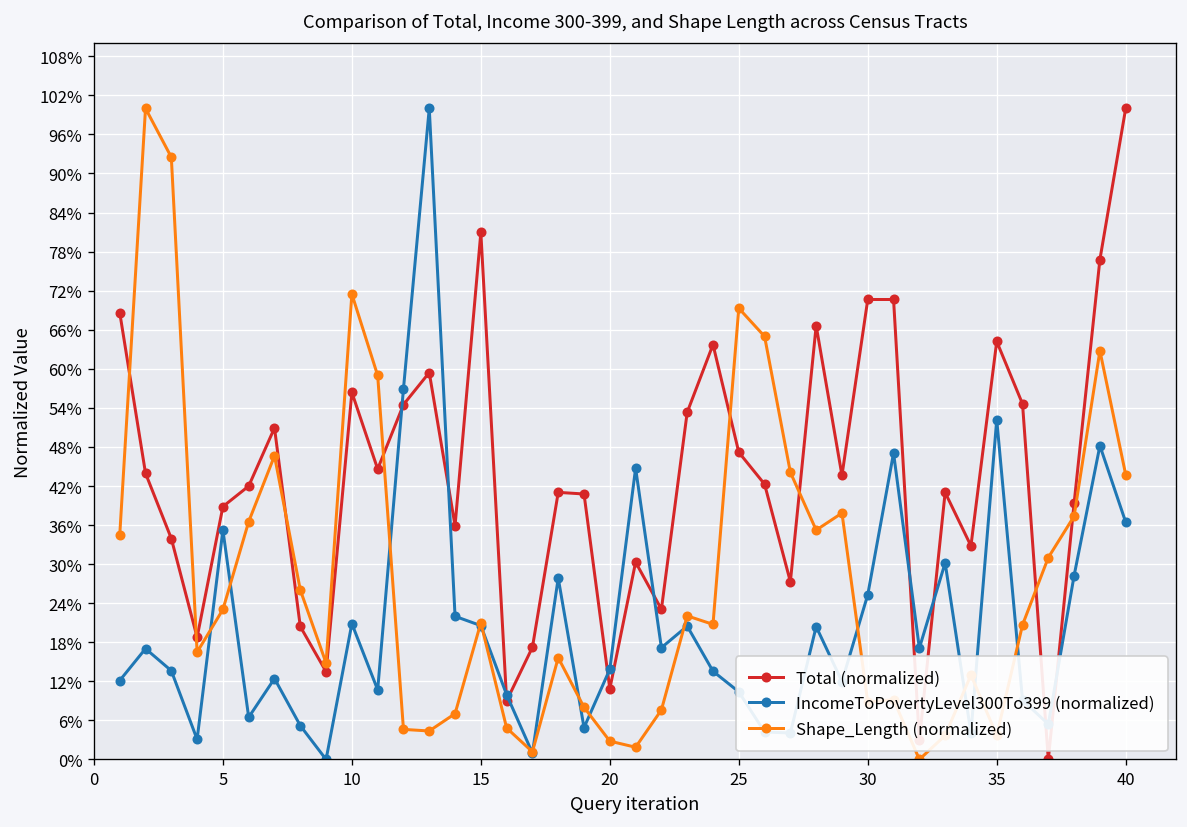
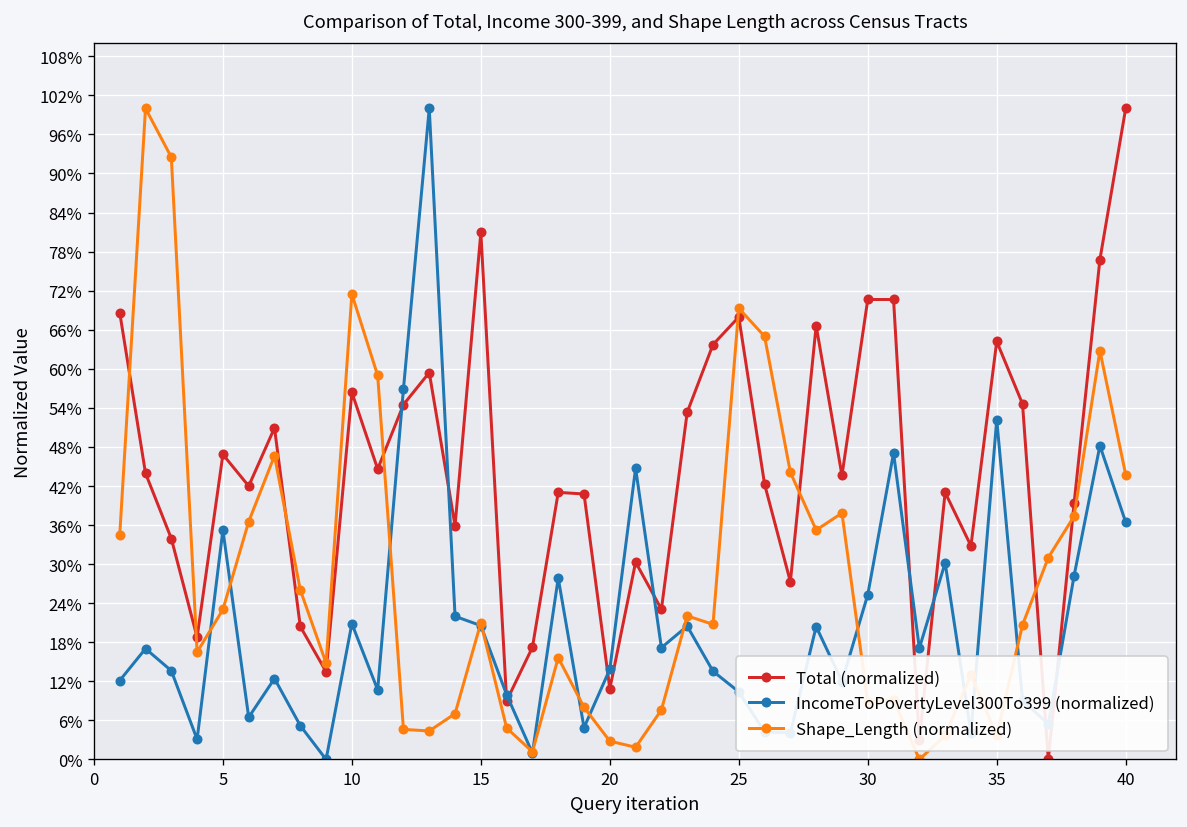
  {
    "Total (normalized)": {
-     "5": "39%",
+     "5": "47%",
      "10": "56%",
      "15": "81%",
      "20": "11%",
-     "25": "47%",
+     "25": "68%",
      "30": "71%",
      "35": "64%",
      "40": "100%"
    },
    "IncomeToPovertyLevel300To399 (normalized)": {
      "5": "35%",
      "10": "21%",
      "20": "14%",
      "30": "25%",
      "35": "52%",
      "40": "36%"
    },
    "Shape_Length (normalized)": {
      "5": "23%",
      "10": "71%",
      "20": "3%",
      "25": "69%",
      "40": "44%"
    }
  }
